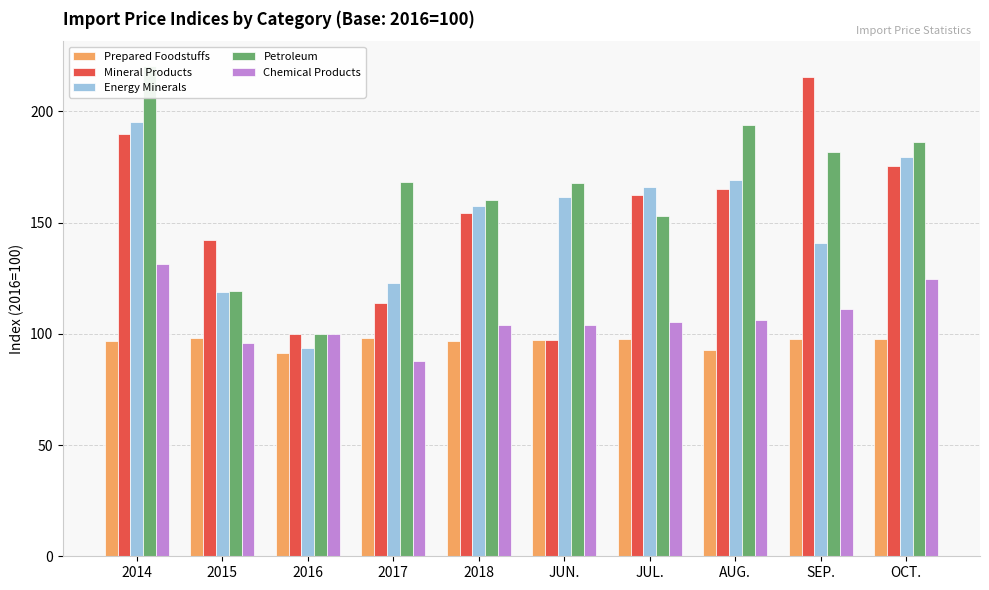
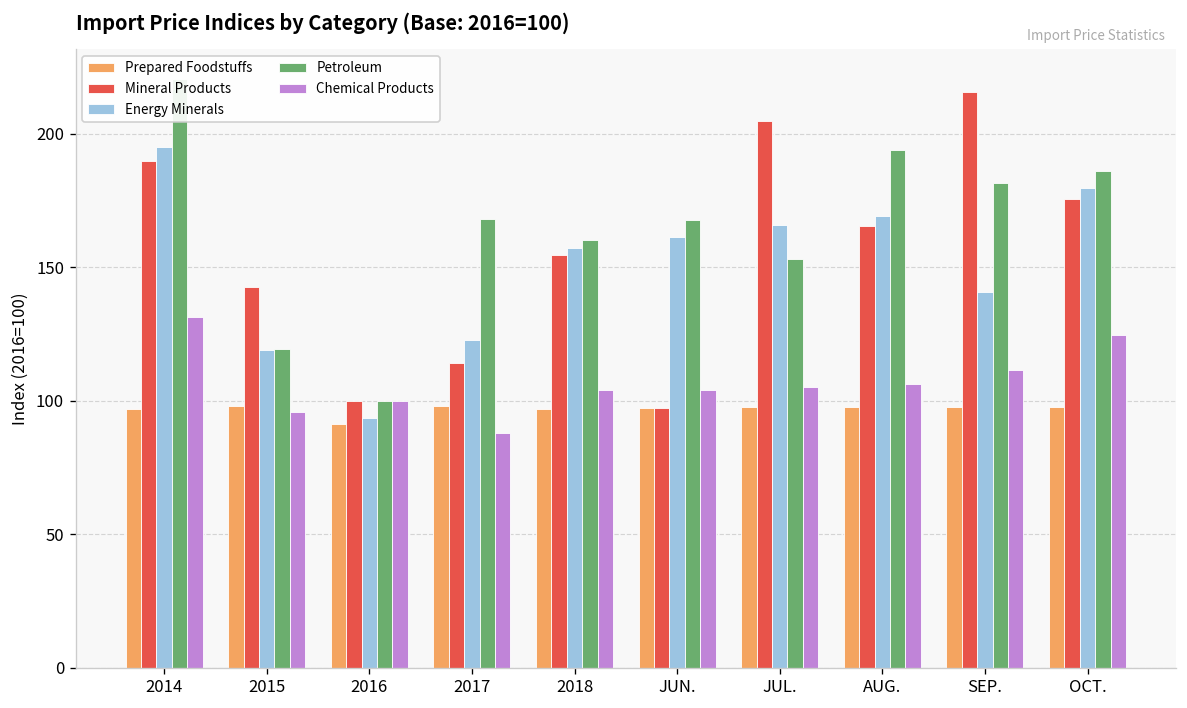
  {
    "Prepared Foodstuffs": {
      "2014": 97,
      "2015": 98,
      "2016": 91,
      "2017": 98,
      "2018": 97,
      "JUN.": 97,
      "JUL.": 98,
-     "AUG.": 93,
+     "AUG.": 98,
      "SEP.": 98,
      "OCT.": 98
    },
    "Mineral Products": {
      "2014": 190,
      "2015": 142,
      "2016": 100,
      "2017": 114,
      "2018": 154,
      "JUN.": 97,
-     "JUL.": 162,
+     "JUL.": 205,
      "AUG.": 165,
      "SEP.": 216,
      "OCT.": 175
    },
    "Energy Minerals": {
      "2014": 195,
      "2015": 119,
      "2016": 94,
      "2017": 123,
      "2018": 157,
      "JUN.": 161,
      "JUL.": 166,
      "AUG.": 169,
      "SEP.": 141,
      "OCT.": 180
    },
    "Petroleum": {
      "2015": 119,
      "2016": 100,
      "2017": 168,
      "2018": 160,
      "JUN.": 168,
      "JUL.": 153,
      "AUG.": 194,
      "SEP.": 182,
      "OCT.": 186
    },
    "Chemical Products": {
      "2014": 131,
      "2015": 96,
      "2016": 100,
      "2017": 88,
      "2018": 104,
      "JUN.": 104,
      "JUL.": 105,
      "AUG.": 106,
      "SEP.": 111,
      "OCT.": 125
    }
  }
